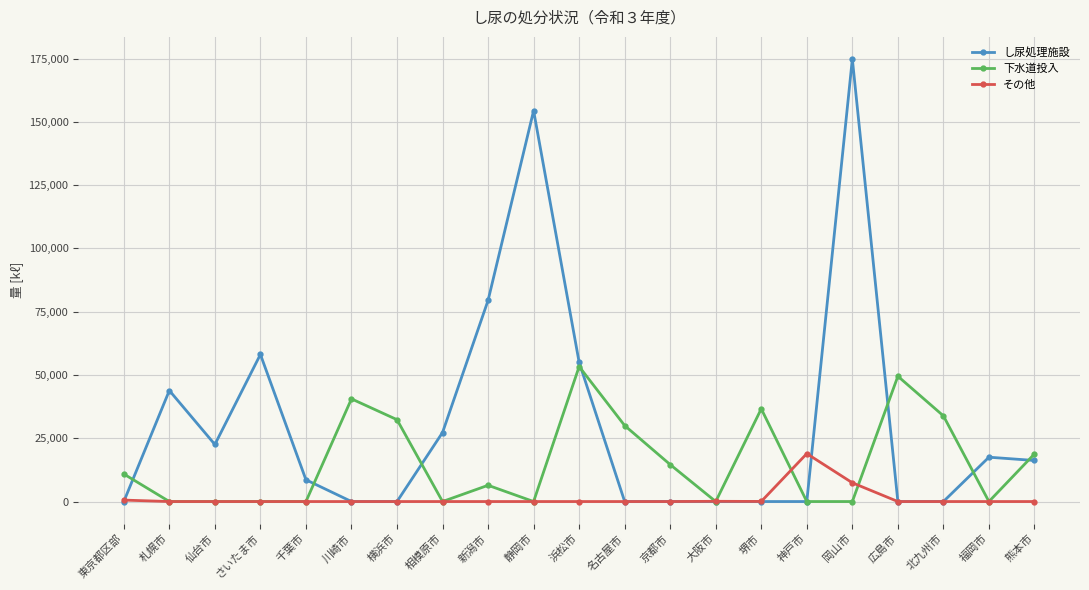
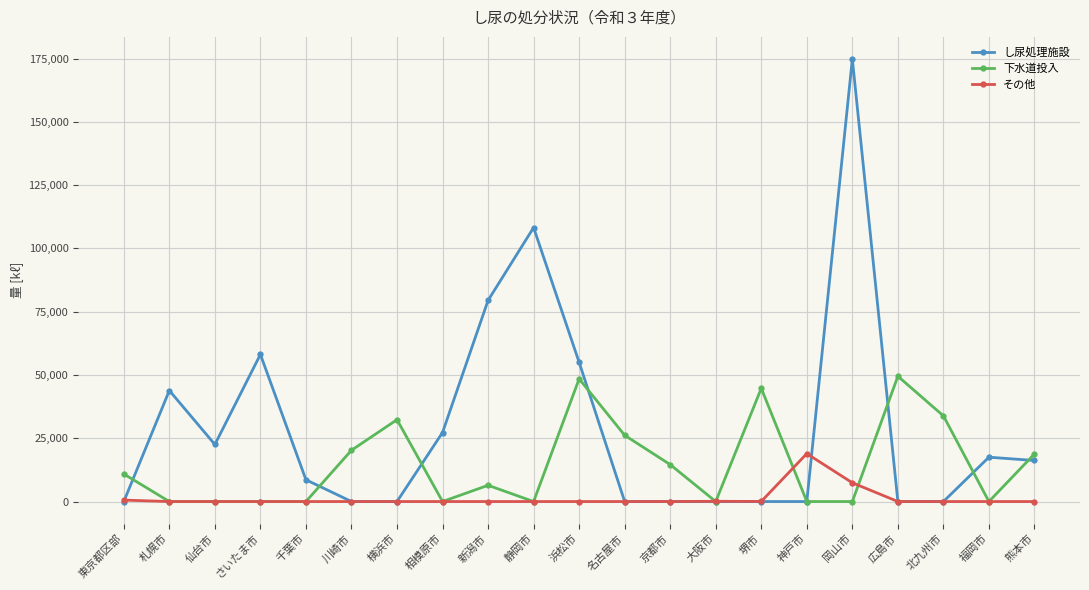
  {
    "し尿処理施設": {
      "札幌市": "44,000",
      "仙台市": "23,000",
      "さいたま市": "58,000",
      "千葉市": "9,000",
      "相模原市": "27,000",
      "新潟市": "79,000",
-     "静岡市": "154,000",
+     "静岡市": "108,000",
      "浜松市": "55,000",
      "岡山市": "175,000",
      "福岡市": "18,000",
      "熊本市": "16,000"
    },
    "下水道投入": {
      "東京都区部": "11,000",
-     "川崎市": "41,000",
+     "川崎市": "20,000",
      "横浜市": "32,000",
      "新潟市": "6,000",
-     "浜松市": "53,000",
-     "名古屋市": "30,000",
+     "浜松市": "48,000",
+     "名古屋市": "26,000",
      "京都市": "15,000",
-     "堺市": "37,000",
+     "堺市": "45,000",
      "岡山市": "0",
      "広島市": "49,000",
      "北九州市": "34,000",
      "熊本市": "19,000"
    },
    "その他": {
      "新潟市": "0",
      "浜松市": "0",
      "神戸市": "19,000",
      "岡山市": "7,000",
      "熊本市": "0"
    }
  }
